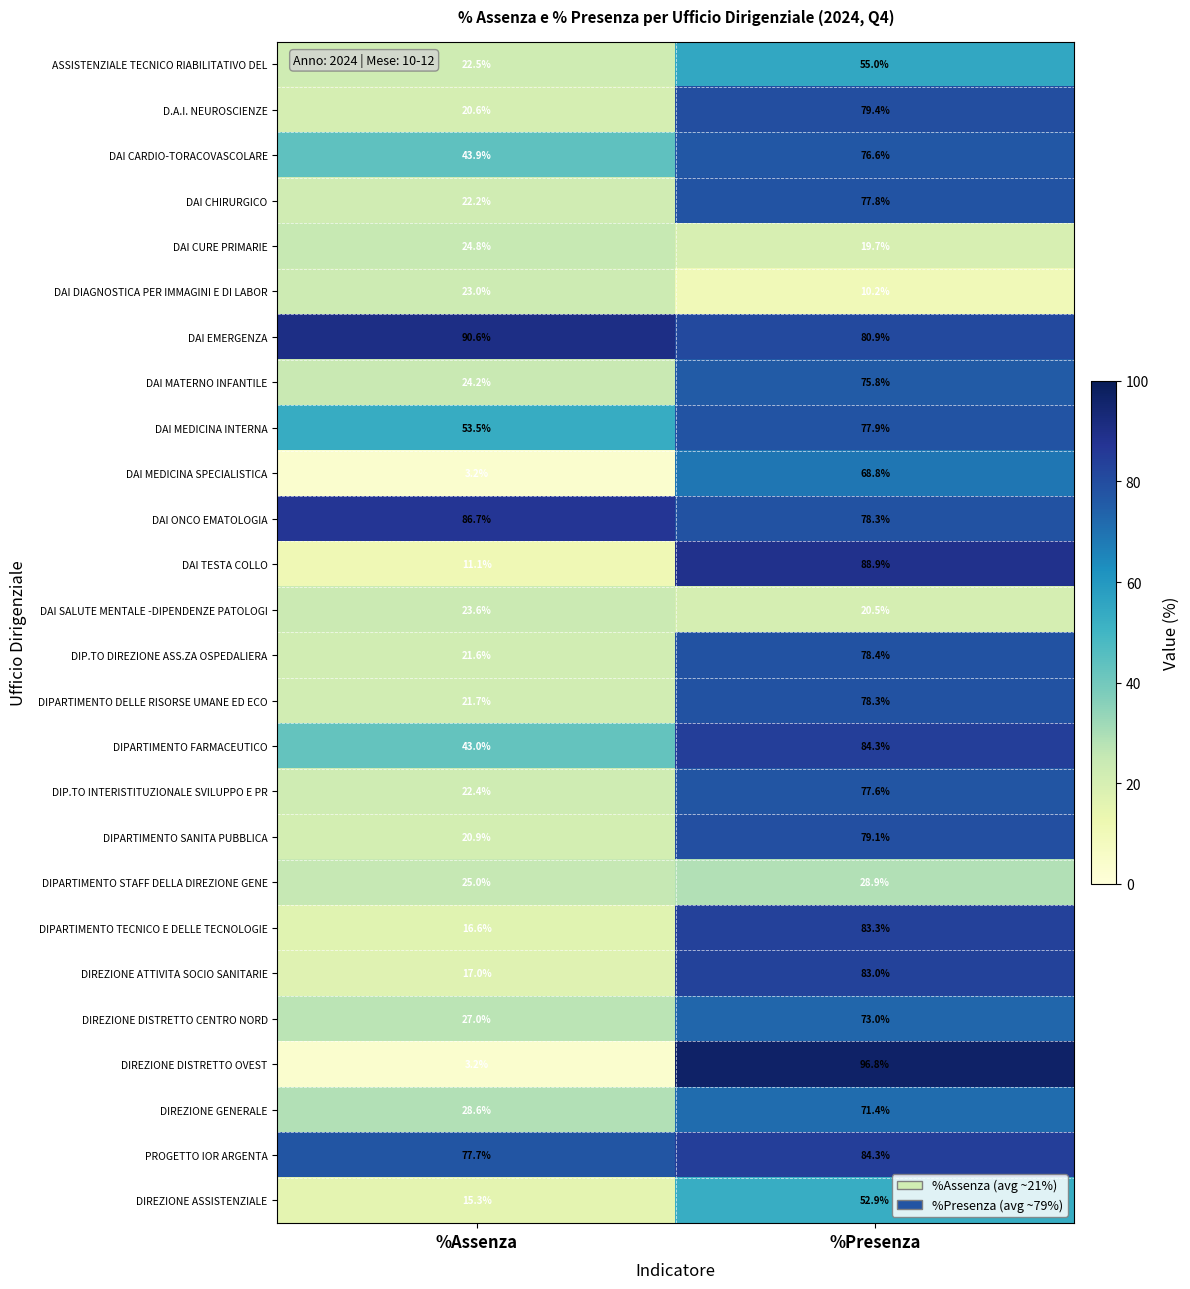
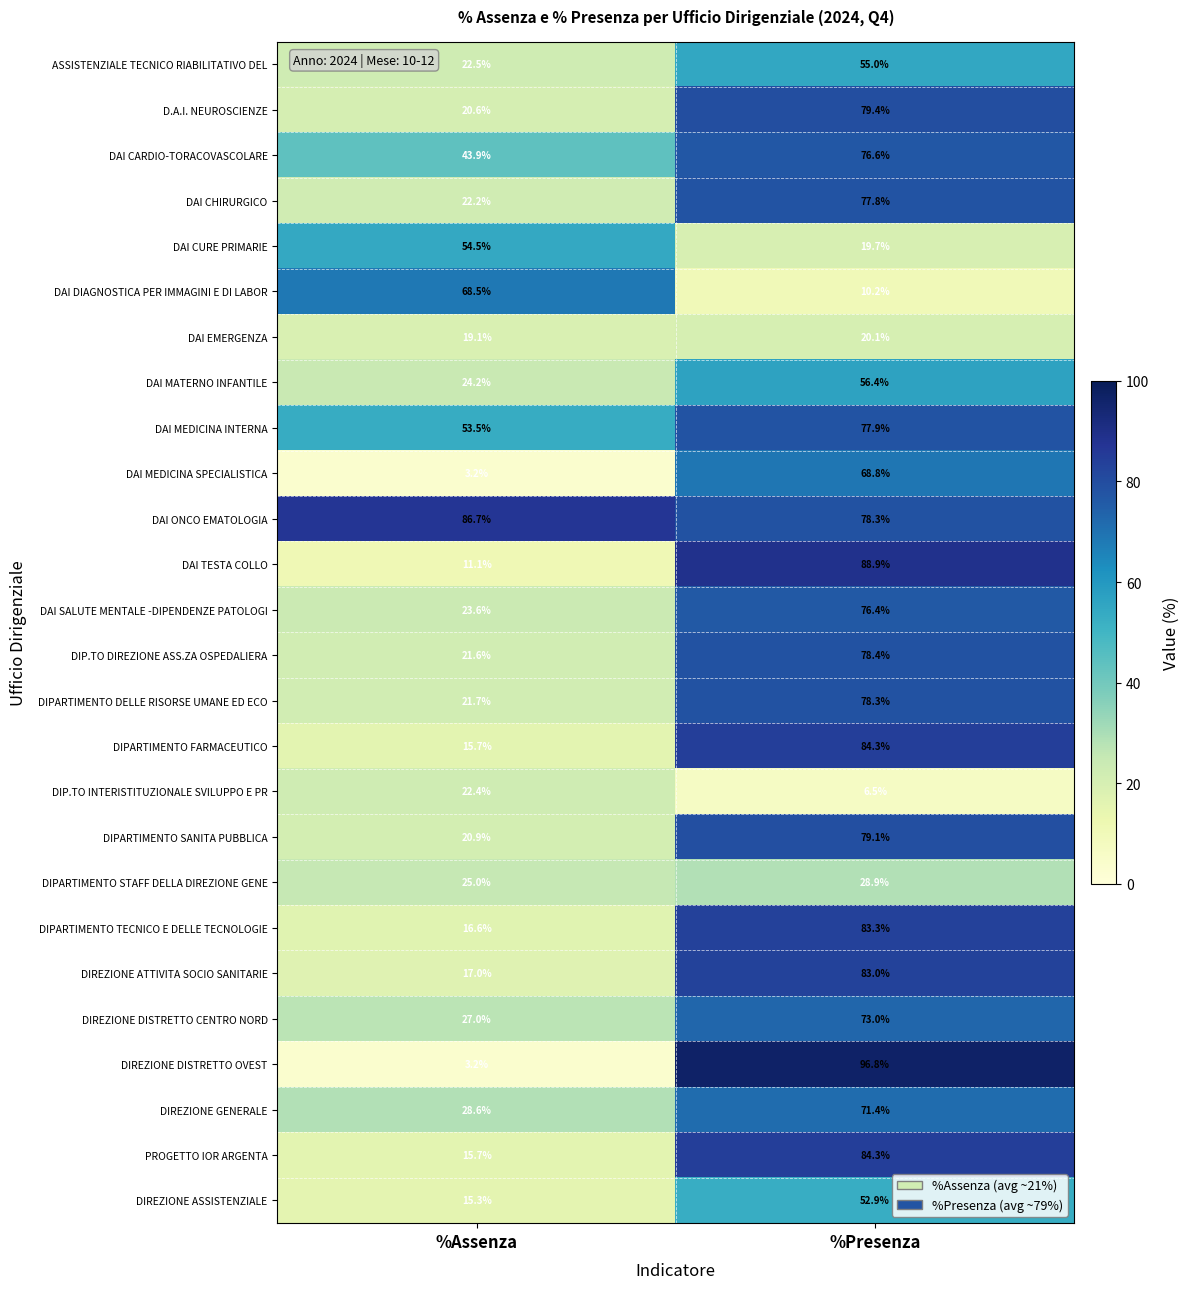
  {
    "ASSISTENZIALE TECNICO RIABILITATIVO DEL": {
      "%Assenza": "22.5%",
      "%Presenza": "55.0%"
    },
    "D.A.I. NEUROSCIENZE": {
      "%Assenza": "20.6%",
      "%Presenza": "79.4%"
    },
    "DAI CARDIO-TORACOVASCOLARE": {
      "%Assenza": "43.9%",
      "%Presenza": "76.6%"
    },
    "DAI CHIRURGICO": {
      "%Assenza": "22.2%",
      "%Presenza": "77.8%"
    },
    "DAI CURE PRIMARIE": {
-     "%Assenza": "24.8%",
+     "%Assenza": "54.5%",
      "%Presenza": "19.7%"
    },
    "DAI DIAGNOSTICA PER IMMAGINI E DI LABOR": {
-     "%Assenza": "23.0%",
+     "%Assenza": "68.5%",
      "%Presenza": "10.2%"
    },
    "DAI EMERGENZA": {
-     "%Assenza": "90.6%",
-     "%Presenza": "80.9%"
+     "%Assenza": "19.1%",
+     "%Presenza": "20.1%"
    },
    "DAI MATERNO INFANTILE": {
      "%Assenza": "24.2%",
-     "%Presenza": "75.8%"
+     "%Presenza": "56.4%"
    },
    "DAI MEDICINA INTERNA": {
      "%Assenza": "53.5%",
      "%Presenza": "77.9%"
    },
    "DAI MEDICINA SPECIALISTICA": {
      "%Assenza": "3.2%",
      "%Presenza": "68.8%"
    },
    "DAI ONCO EMATOLOGIA": {
      "%Assenza": "86.7%",
      "%Presenza": "78.3%"
    },
    "DAI TESTA COLLO": {
      "%Assenza": "11.1%",
      "%Presenza": "88.9%"
    },
    "DAI SALUTE MENTALE -DIPENDENZE PATOLOGI": {
      "%Assenza": "23.6%",
-     "%Presenza": "20.5%"
+     "%Presenza": "76.4%"
    },
    "DIP.TO DIREZIONE ASS.ZA OSPEDALIERA": {
      "%Assenza": "21.6%",
      "%Presenza": "78.4%"
    },
    "DIPARTIMENTO DELLE RISORSE UMANE ED ECO": {
      "%Assenza": "21.7%",
      "%Presenza": "78.3%"
    },
    "DIPARTIMENTO FARMACEUTICO": {
-     "%Assenza": "43.0%",
+     "%Assenza": "15.7%",
      "%Presenza": "84.3%"
    },
    "DIP.TO INTERISTITUZIONALE SVILUPPO E PR": {
      "%Assenza": "22.4%",
-     "%Presenza": "77.6%"
+     "%Presenza": "6.5%"
    },
    "DIPARTIMENTO SANITA PUBBLICA": {
      "%Assenza": "20.9%",
      "%Presenza": "79.1%"
    },
    "DIPARTIMENTO STAFF DELLA DIREZIONE GENE": {
      "%Assenza": "25.0%",
      "%Presenza": "28.9%"
    },
    "DIPARTIMENTO TECNICO E DELLE TECNOLOGIE": {
      "%Assenza": "16.6%",
      "%Presenza": "83.3%"
    },
    "DIREZIONE ATTIVITA SOCIO SANITARIE": {
      "%Assenza": "17.0%",
      "%Presenza": "83.0%"
    },
    "DIREZIONE DISTRETTO CENTRO NORD": {
      "%Assenza": "27.0%",
      "%Presenza": "73.0%"
    },
    "DIREZIONE DISTRETTO OVEST": {
      "%Assenza": "3.2%",
      "%Presenza": "96.8%"
    },
    "DIREZIONE GENERALE": {
      "%Assenza": "28.6%",
      "%Presenza": "71.4%"
    },
    "PROGETTO IOR ARGENTA": {
-     "%Assenza": "77.7%",
+     "%Assenza": "15.7%",
      "%Presenza": "84.3%"
    },
    "DIREZIONE ASSISTENZIALE": {
      "%Assenza": "15.3%",
      "%Presenza": "52.9%"
    }
  }
